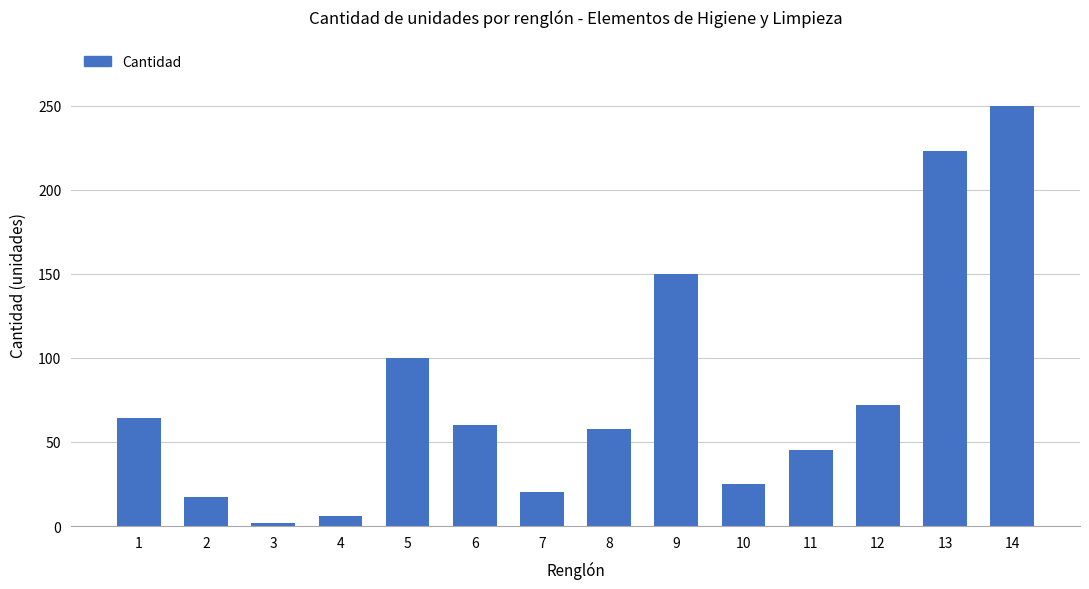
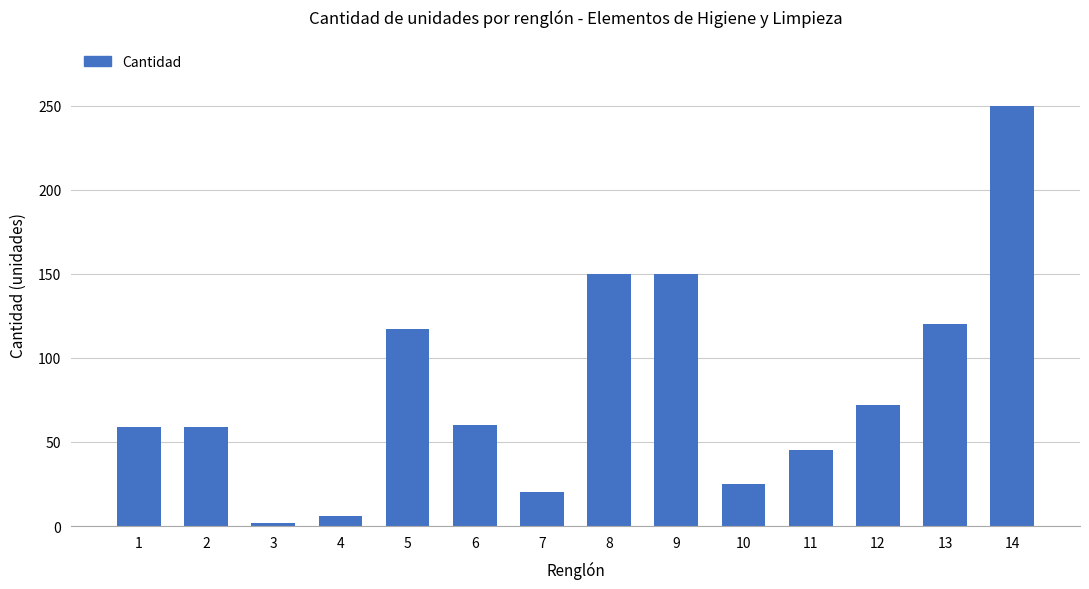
  {
-   "1": 64,
-   "2": 17,
+   "1": 59,
+   "2": 59,
    "3": 2,
    "4": 6,
-   "5": 100,
+   "5": 117,
    "6": 60,
    "7": 20,
-   "8": 58,
+   "8": 150,
    "9": 150,
    "10": 25,
    "11": 45,
    "12": 72,
-   "13": 223,
+   "13": 120,
    "14": 250
  }
